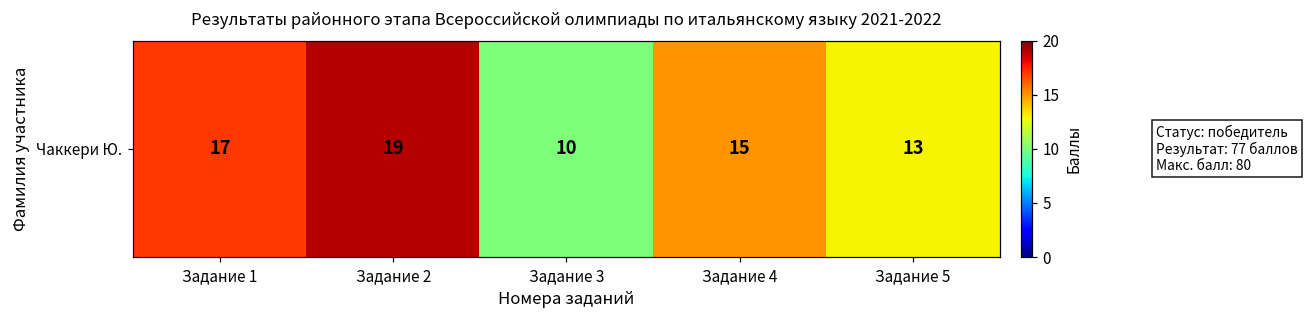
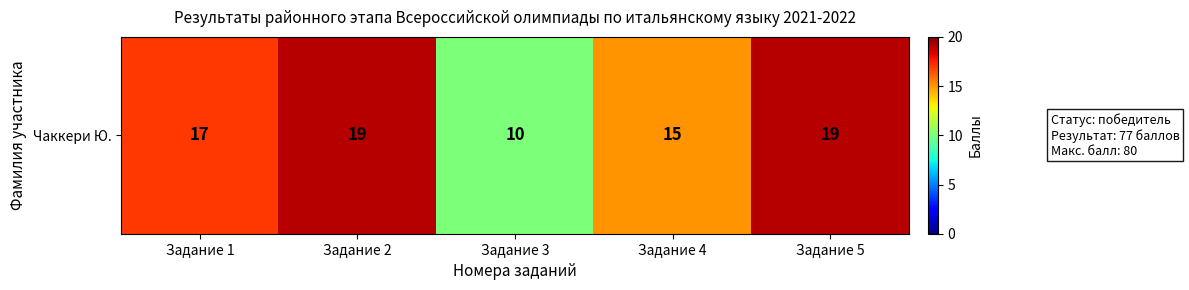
  {
    "Чаккери Ю.": {
      "Задание 1": 17,
      "Задание 2": 19,
      "Задание 3": 10,
      "Задание 4": 15,
-     "Задание 5": 13
+     "Задание 5": 19
    }
  }
